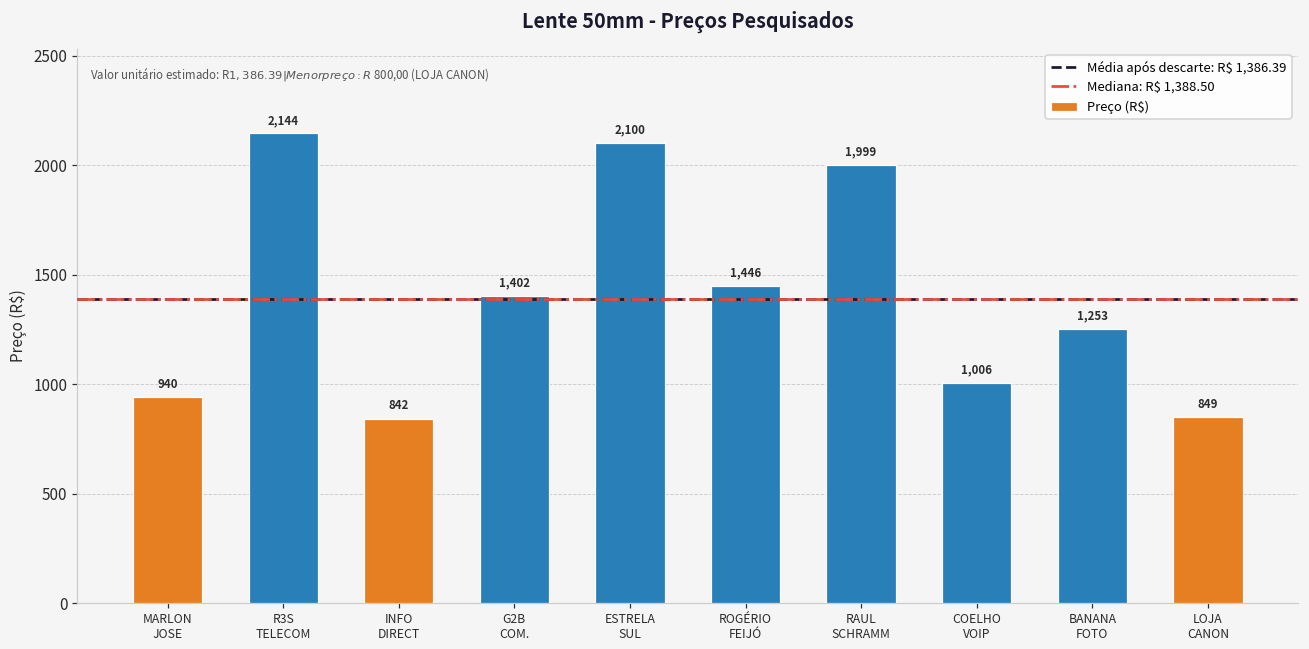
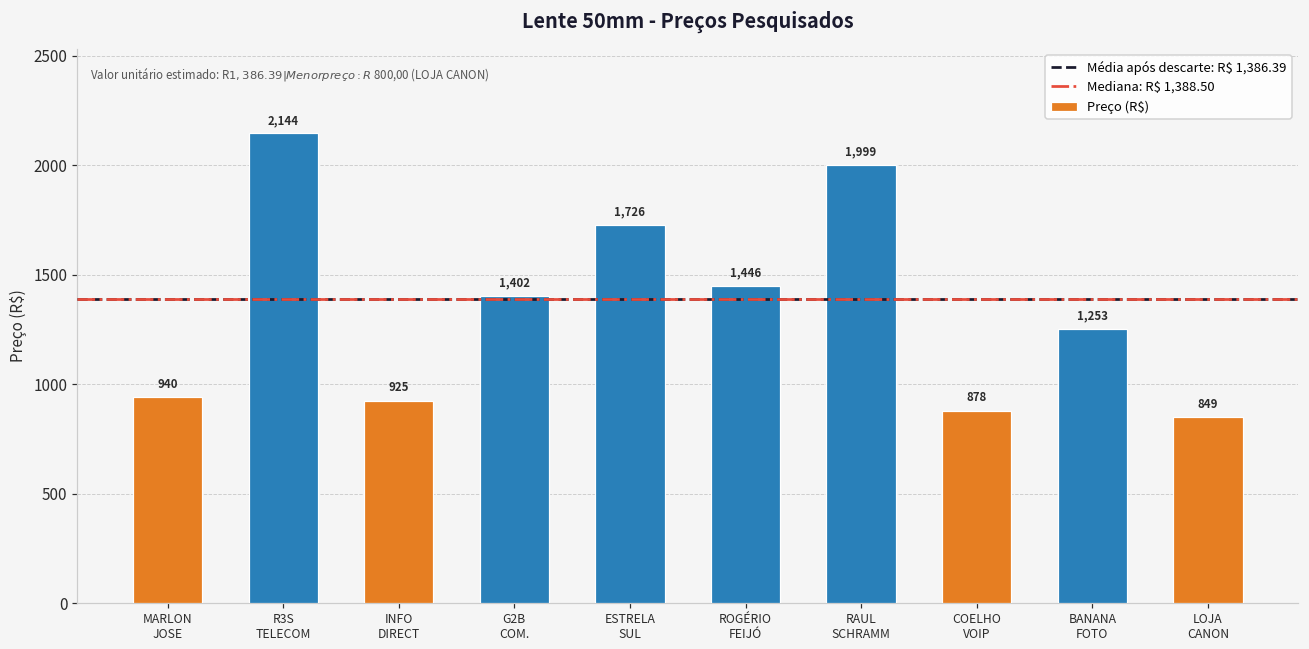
  {
    "MARLON JOSE": "940",
    "R3S TELECOM": "2,144",
-   "INFO DIRECT": "842",
+   "INFO DIRECT": "925",
    "G2B COM.": "1,402",
-   "ESTRELA SUL": "2,100",
+   "ESTRELA SUL": "1,726",
    "ROGÉRIO FEIJÓ": "1,446",
    "RAUL SCHRAMM": "1,999",
-   "COELHO VOIP": "1,006",
+   "COELHO VOIP": "878",
    "BANANA FOTO": "1,253",
    "LOJA CANON": "849"
  }
